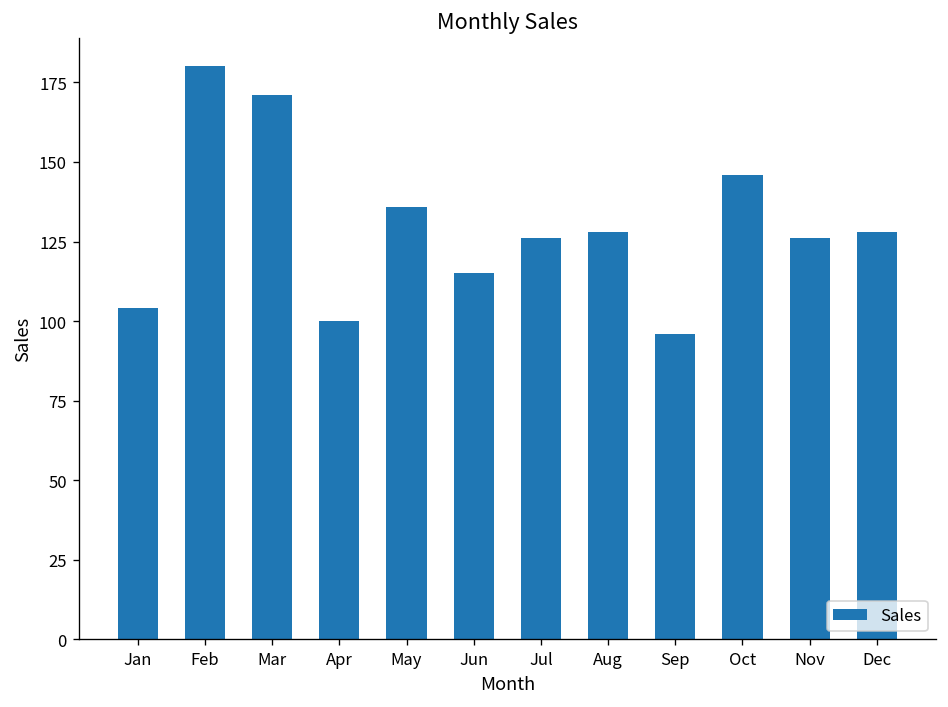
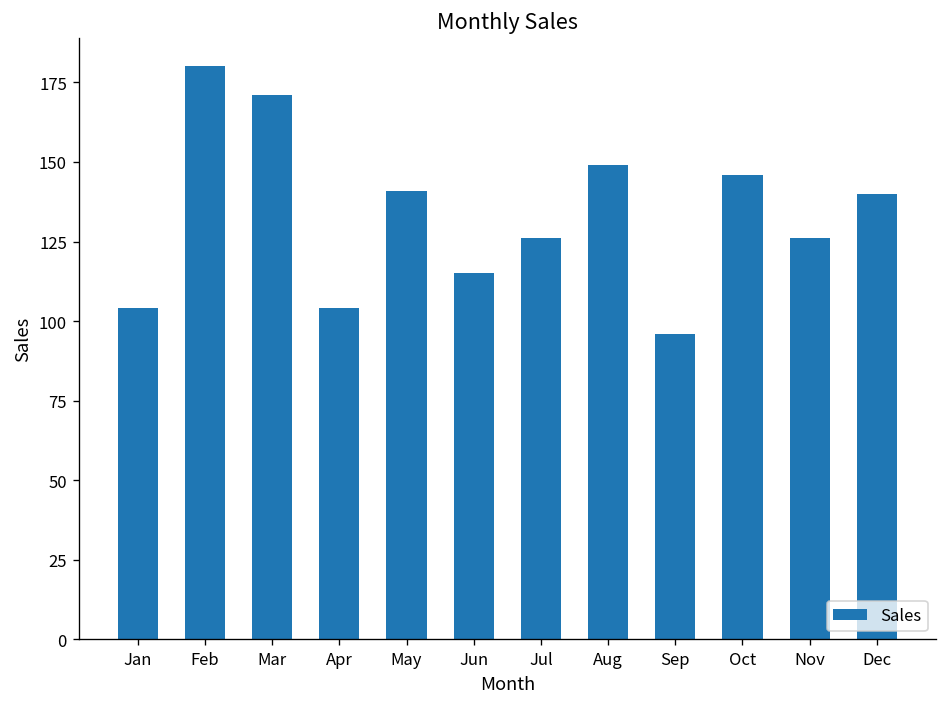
  {
    "Jan": 104,
    "Feb": 180,
    "Mar": 171,
-   "Apr": 100,
-   "May": 136,
+   "Apr": 104,
+   "May": 141,
    "Jun": 115,
    "Jul": 126,
-   "Aug": 128,
+   "Aug": 149,
    "Sep": 96,
    "Oct": 146,
    "Nov": 126,
-   "Dec": 128
+   "Dec": 140
  }
